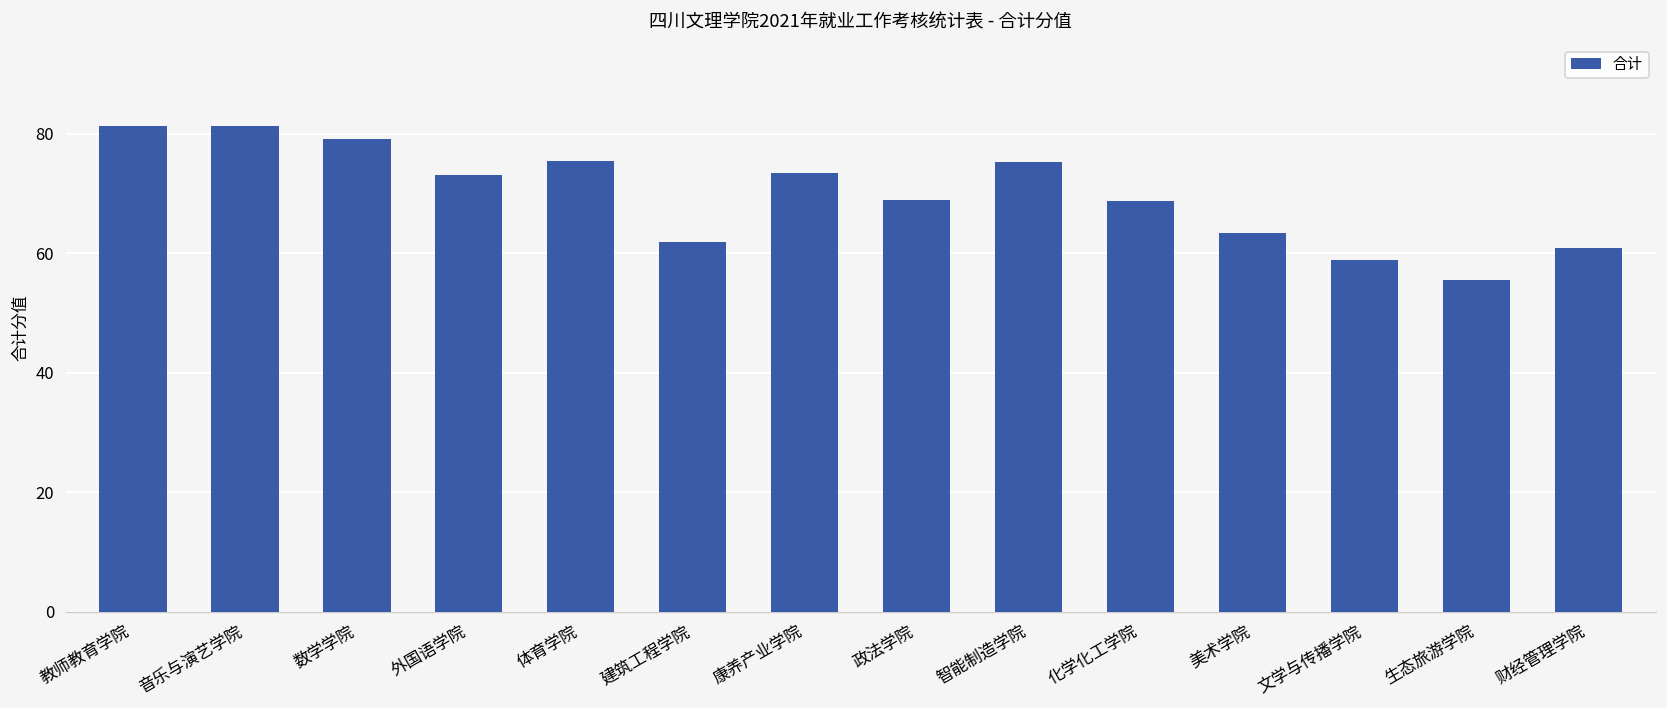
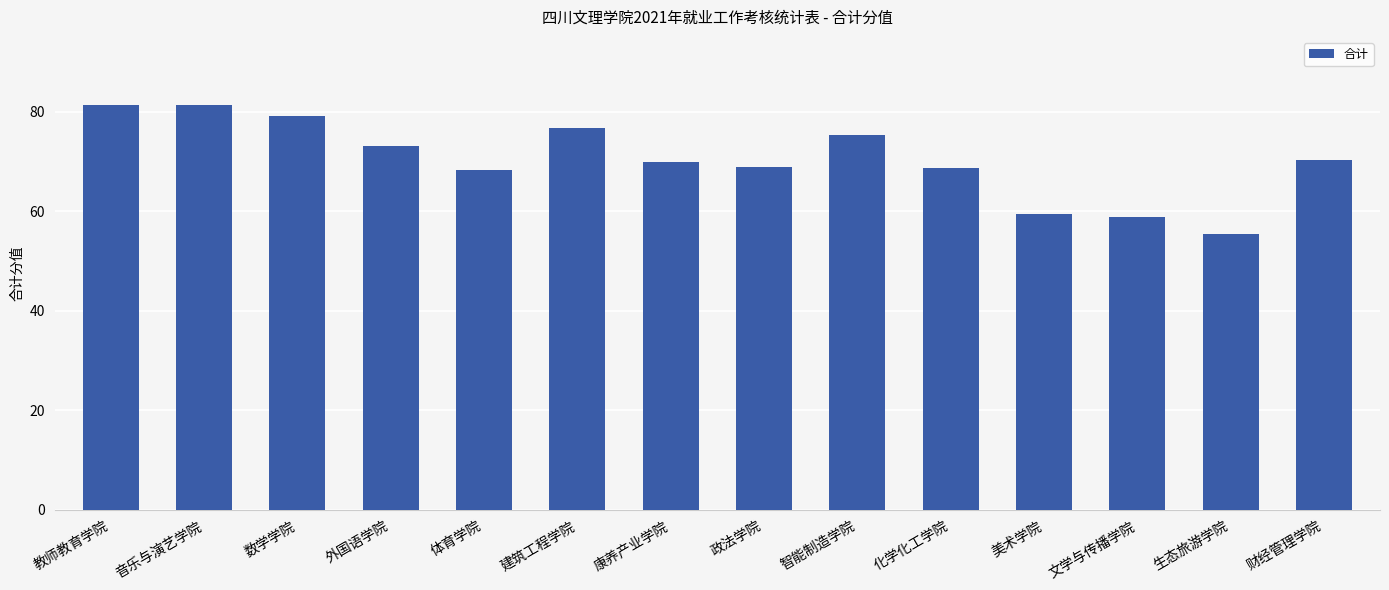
  {
    "教师教育学院": 81,
    "音乐与演艺学院": 81,
    "数学学院": 79,
    "外国语学院": 73,
-   "体育学院": 76,
-   "建筑工程学院": 62,
-   "康养产业学院": 74,
+   "体育学院": 68,
+   "建筑工程学院": 77,
+   "康养产业学院": 70,
    "政法学院": 69,
    "智能制造学院": 75,
    "化学化工学院": 69,
-   "美术学院": 63,
+   "美术学院": 59,
    "文学与传播学院": 59,
    "生态旅游学院": 55,
-   "财经管理学院": 61
+   "财经管理学院": 70
  }
